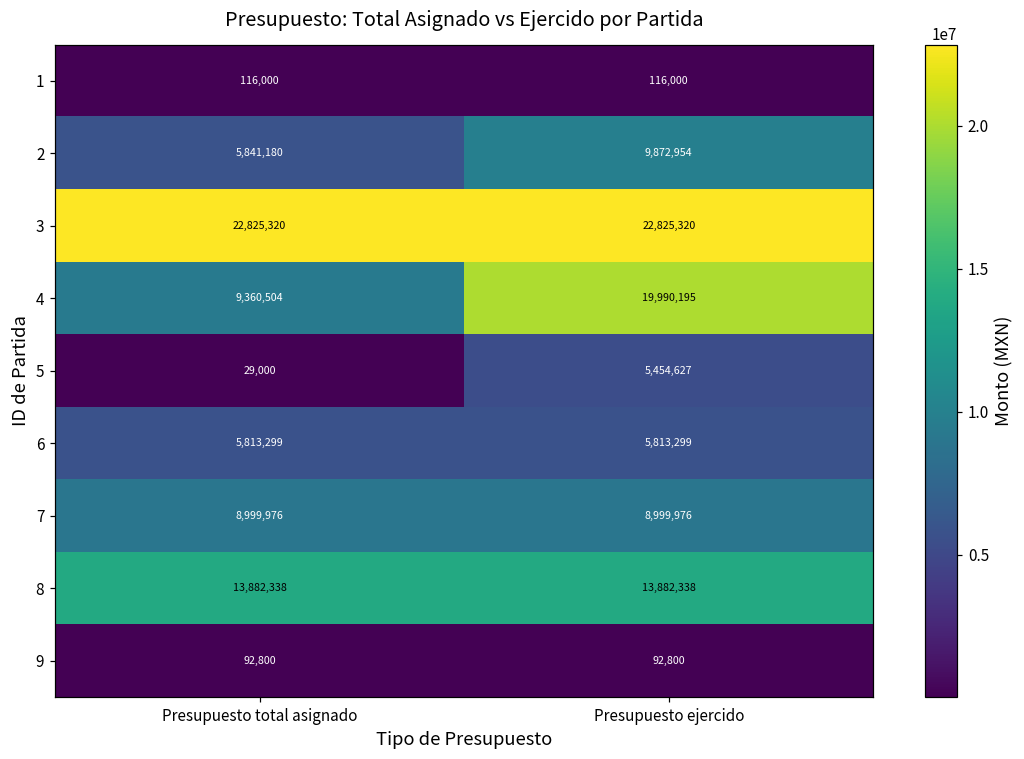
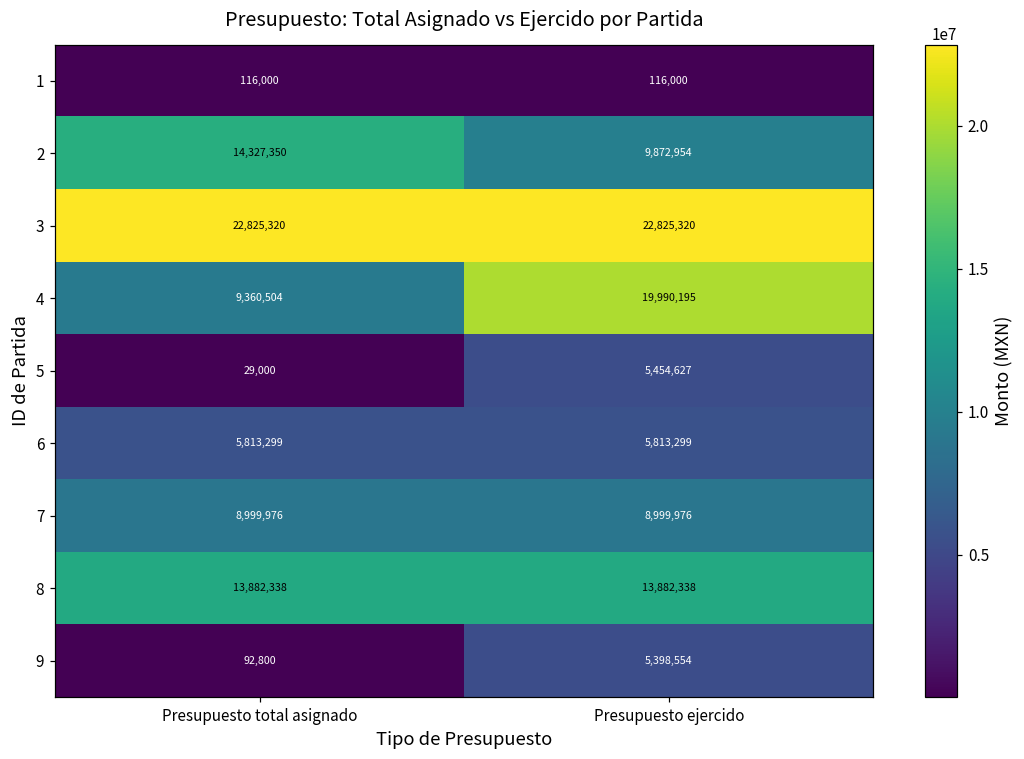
  {
    "1": {
      "Presupuesto total asignado": "116,000",
      "Presupuesto ejercido": "116,000"
    },
    "2": {
-     "Presupuesto total asignado": "5,841,180",
+     "Presupuesto total asignado": "14,327,350",
      "Presupuesto ejercido": "9,872,954"
    },
    "3": {
      "Presupuesto total asignado": "22,825,320",
      "Presupuesto ejercido": "22,825,320"
    },
    "4": {
      "Presupuesto total asignado": "9,360,504",
      "Presupuesto ejercido": "19,990,195"
    },
    "5": {
      "Presupuesto total asignado": "29,000",
      "Presupuesto ejercido": "5,454,627"
    },
    "6": {
      "Presupuesto total asignado": "5,813,299",
      "Presupuesto ejercido": "5,813,299"
    },
    "7": {
      "Presupuesto total asignado": "8,999,976",
      "Presupuesto ejercido": "8,999,976"
    },
    "8": {
      "Presupuesto total asignado": "13,882,338",
      "Presupuesto ejercido": "13,882,338"
    },
    "9": {
      "Presupuesto total asignado": "92,800",
-     "Presupuesto ejercido": "92,800"
+     "Presupuesto ejercido": "5,398,554"
    }
  }
